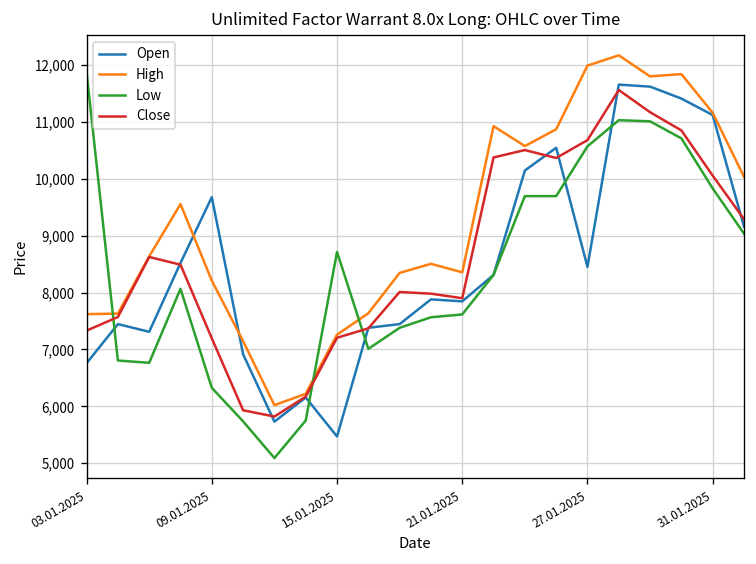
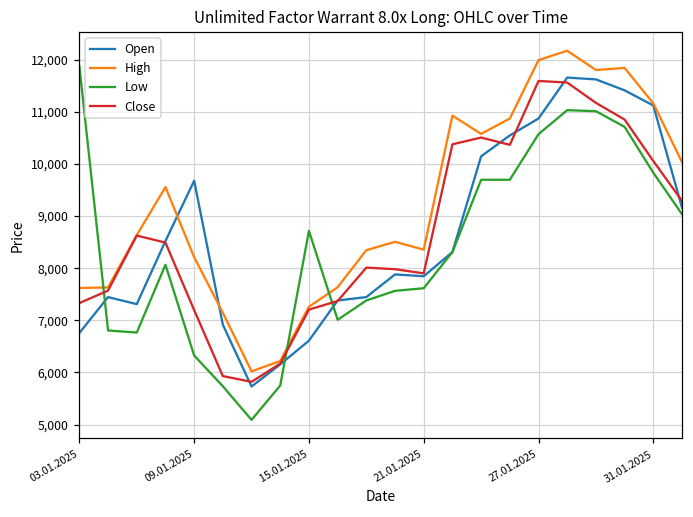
  {
    "Open": {
      "03.01.2025": "6,800",
      "09.01.2025": "9,700",
-     "15.01.2025": "5,500",
+     "15.01.2025": "6,600",
      "21.01.2025": "7,800",
-     "27.01.2025": "8,500"
+     "27.01.2025": "10,900"
    },
    "High": {
      "03.01.2025": "7,600",
      "09.01.2025": "8,200",
      "15.01.2025": "7,300",
      "21.01.2025": "8,400",
      "27.01.2025": "12,000"
    },
    "Low": {
      "03.01.2025": "11,900",
      "09.01.2025": "6,300",
      "15.01.2025": "8,700",
      "21.01.2025": "7,600",
      "27.01.2025": "10,600",
      "31.01.2025": "9,800"
    },
    "Close": {
      "03.01.2025": "7,300",
      "09.01.2025": "7,200",
      "15.01.2025": "7,200",
      "21.01.2025": "7,900",
-     "27.01.2025": "10,700",
+     "27.01.2025": "11,600",
      "31.01.2025": "10,100"
    }
  }
